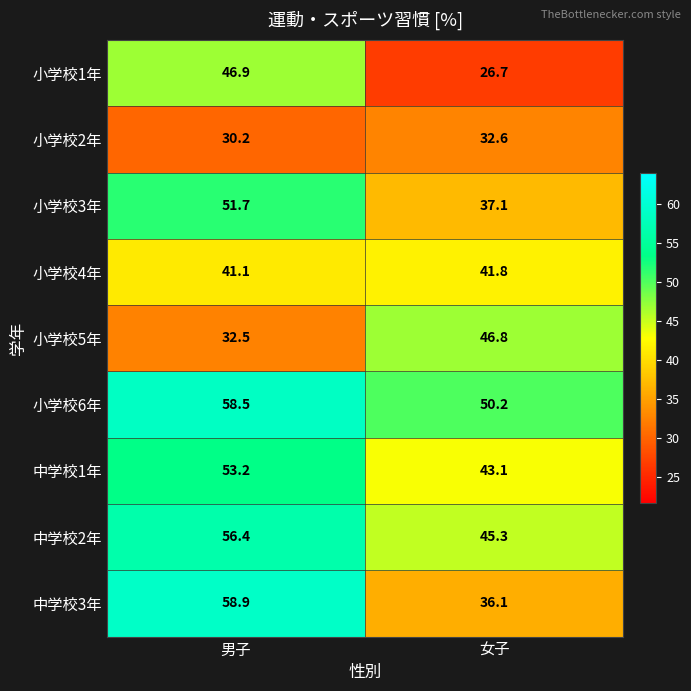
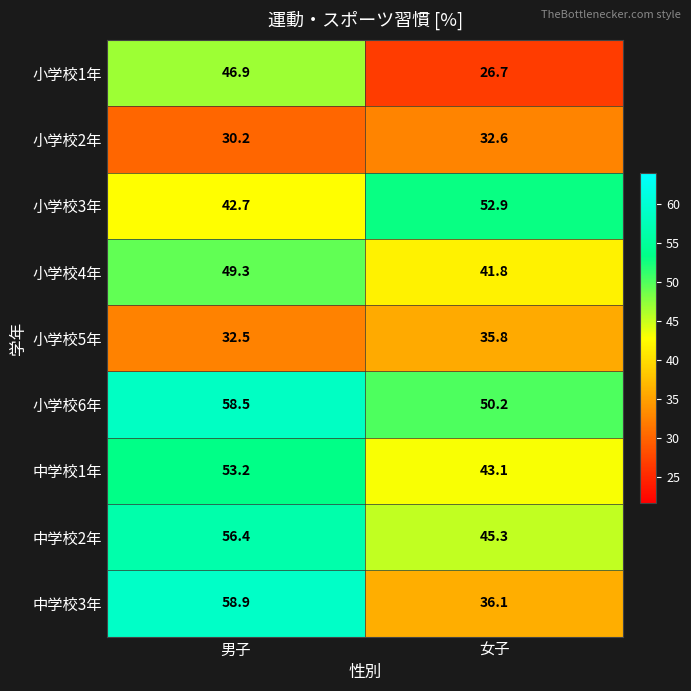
  {
    "小学校1年": {
      "男子": 46.9,
      "女子": 26.7
    },
    "小学校2年": {
      "男子": 30.2,
      "女子": 32.6
    },
    "小学校3年": {
-     "男子": 51.7,
-     "女子": 37.1
+     "男子": 42.7,
+     "女子": 52.9
    },
    "小学校4年": {
-     "男子": 41.1,
+     "男子": 49.3,
      "女子": 41.8
    },
    "小学校5年": {
      "男子": 32.5,
-     "女子": 46.8
+     "女子": 35.8
    },
    "小学校6年": {
      "男子": 58.5,
      "女子": 50.2
    },
    "中学校1年": {
      "男子": 53.2,
      "女子": 43.1
    },
    "中学校2年": {
      "男子": 56.4,
      "女子": 45.3
    },
    "中学校3年": {
      "男子": 58.9,
      "女子": 36.1
    }
  }
